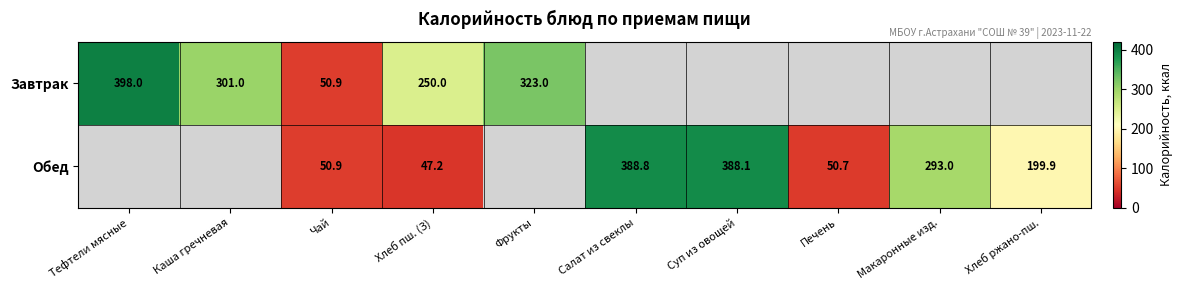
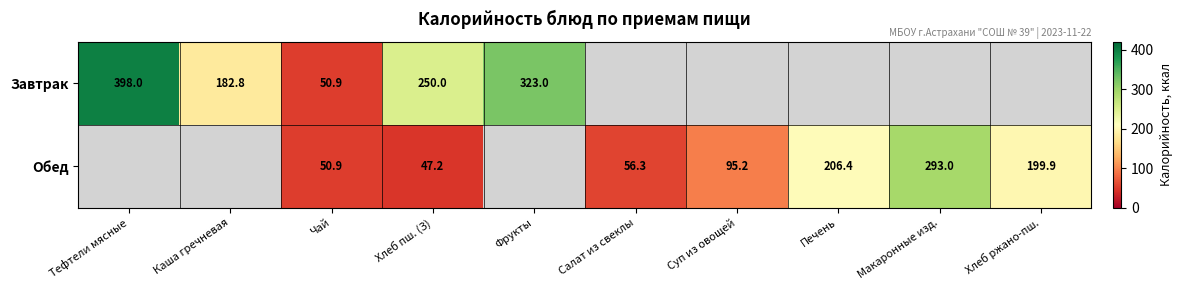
  {
    "Завтрак": {
      "Тефтели мясные": 398.0,
-     "Каша гречневая": 301.0,
+     "Каша гречневая": 182.8,
      "Чай": 50.9,
      "Хлеб пш. (З)": 250.0,
      "Фрукты": 323.0
    },
    "Обед": {
      "Чай": 50.9,
      "Хлеб пш. (З)": 47.2,
-     "Салат из свеклы": 388.8,
-     "Суп из овощей": 388.1,
-     "Печень": 50.7,
+     "Салат из свеклы": 56.3,
+     "Суп из овощей": 95.2,
+     "Печень": 206.4,
      "Макаронные изд.": 293.0,
      "Хлеб ржано-пш.": 199.9
    }
  }
